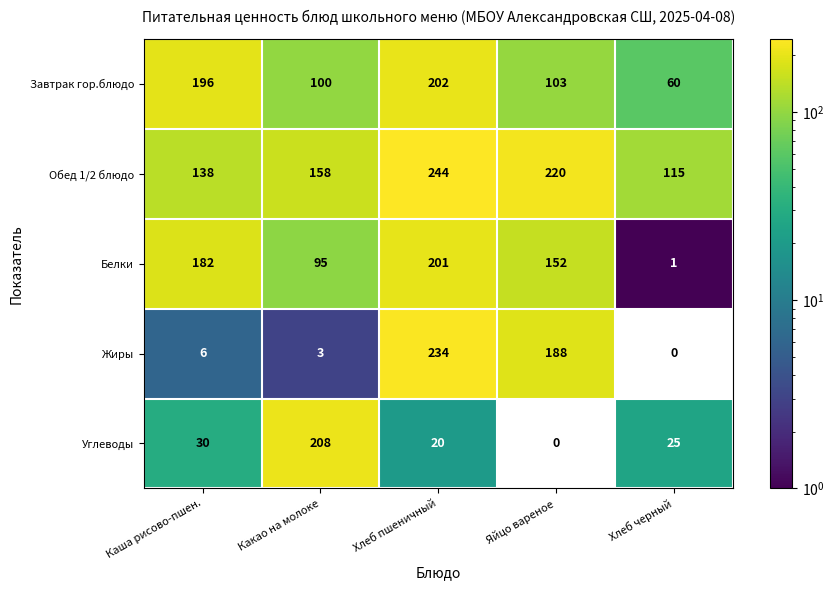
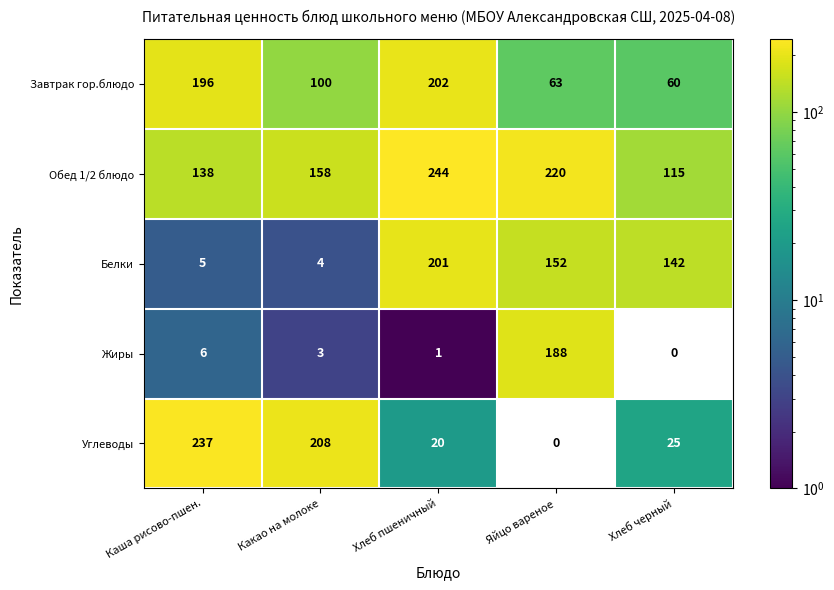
  {
    "Завтрак гор.блюдо": {
      "Каша рисово-пшен.": 196,
      "Какао на молоке": 100,
      "Хлеб пшеничный": 202,
-     "Яйцо вареное": 103,
+     "Яйцо вареное": 63,
      "Хлеб черный": 60
    },
    "Обед 1/2 блюдо": {
      "Каша рисово-пшен.": 138,
      "Какао на молоке": 158,
      "Хлеб пшеничный": 244,
      "Яйцо вареное": 220,
      "Хлеб черный": 115
    },
    "Белки": {
-     "Каша рисово-пшен.": 182,
-     "Какао на молоке": 95,
+     "Каша рисово-пшен.": 5,
+     "Какао на молоке": 4,
      "Хлеб пшеничный": 201,
      "Яйцо вареное": 152,
-     "Хлеб черный": 1
+     "Хлеб черный": 142
    },
    "Жиры": {
      "Каша рисово-пшен.": 6,
      "Какао на молоке": 3,
-     "Хлеб пшеничный": 234,
+     "Хлеб пшеничный": 1,
      "Яйцо вареное": 188,
      "Хлеб черный": 0
    },
    "Углеводы": {
-     "Каша рисово-пшен.": 30,
+     "Каша рисово-пшен.": 237,
      "Какао на молоке": 208,
      "Хлеб пшеничный": 20,
      "Яйцо вареное": 0,
      "Хлеб черный": 25
    }
  }
